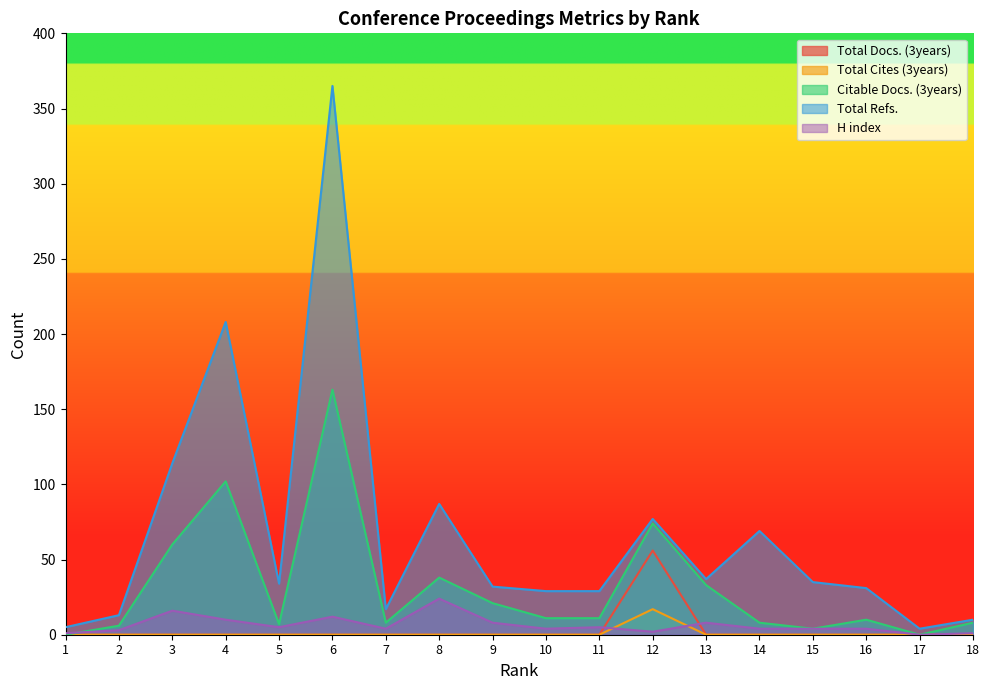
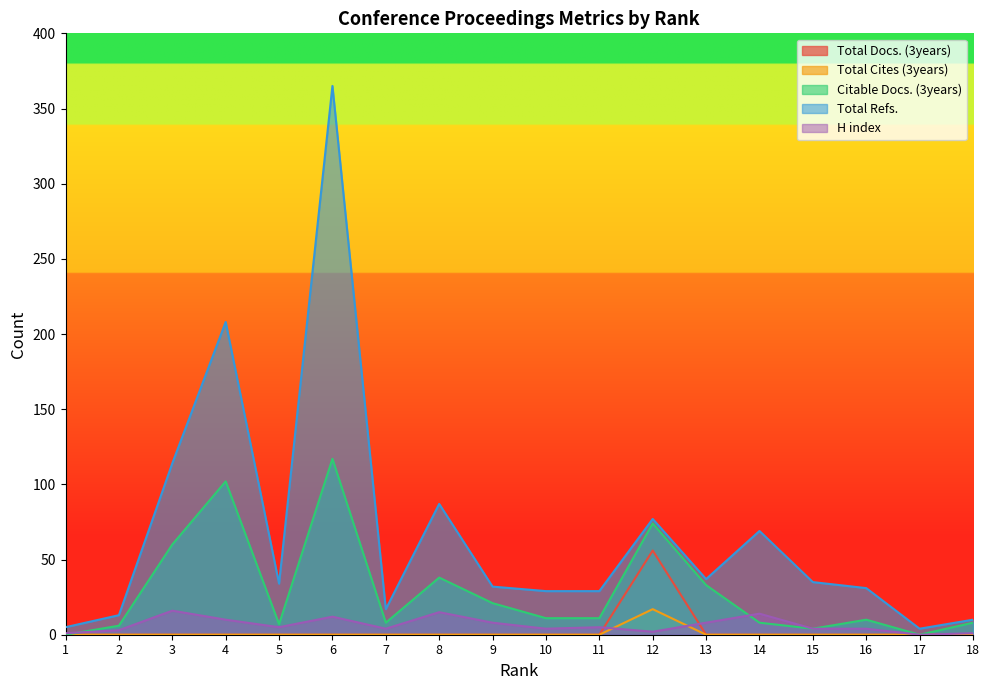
  {
    "Total Docs. (3years)": {
      "12": 56
    },
    "Total Cites (3years)": {
      "12": 17
    },
    "Citable Docs. (3years)": {
      "2": 6,
      "3": 60,
      "4": 102,
      "5": 7,
-     "6": 163,
+     "6": 117,
      "7": 8,
      "8": 38,
      "9": 21,
      "10": 11,
      "11": 11,
      "12": 74,
      "13": 33,
      "14": 8,
      "16": 10,
      "18": 8
    },
    "Total Refs.": {
      "1": 5,
      "2": 13,
      "3": 114,
      "4": 208,
      "5": 34,
      "6": 365,
      "7": 17,
      "8": 87,
      "9": 32,
      "10": 29,
      "11": 29,
      "12": 77,
      "13": 37,
      "14": 69,
      "15": 35,
      "16": 31,
      "17": 4,
      "18": 10
    },
    "H index": {
      "2": 3,
      "3": 16,
      "4": 10,
      "5": 5,
      "6": 12,
      "7": 4,
-     "8": 24,
+     "8": 15,
      "9": 8,
      "10": 4,
      "11": 5,
      "12": 2,
      "13": 8,
-     "14": 4,
+     "14": 14,
      "16": 4
    }
  }
